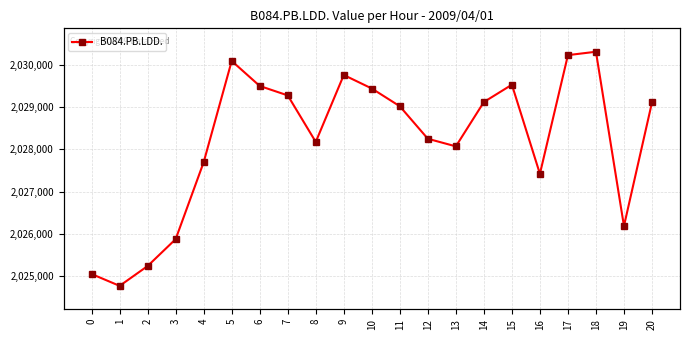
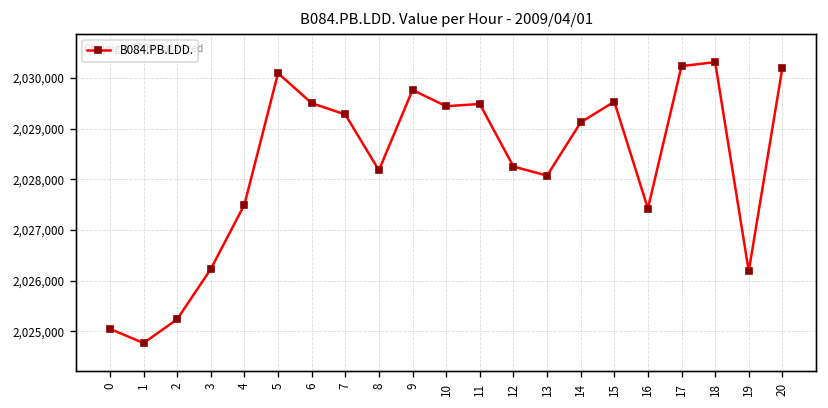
  {
    "0": "2,025,100",
    "1": "2,024,800",
    "2": "2,025,200",
-   "3": "2,025,900",
-   "4": "2,027,700",
+   "3": "2,026,200",
+   "4": "2,027,500",
    "5": "2,030,100",
    "6": "2,029,500",
    "7": "2,029,300",
    "8": "2,028,200",
    "9": "2,029,800",
    "10": "2,029,400",
-   "11": "2,029,000",
+   "11": "2,029,500",
    "12": "2,028,300",
    "13": "2,028,100",
    "14": "2,029,100",
    "15": "2,029,500",
    "16": "2,027,400",
    "17": "2,030,200",
    "18": "2,030,300",
    "19": "2,026,200",
-   "20": "2,029,100"
+   "20": "2,030,200"
  }
